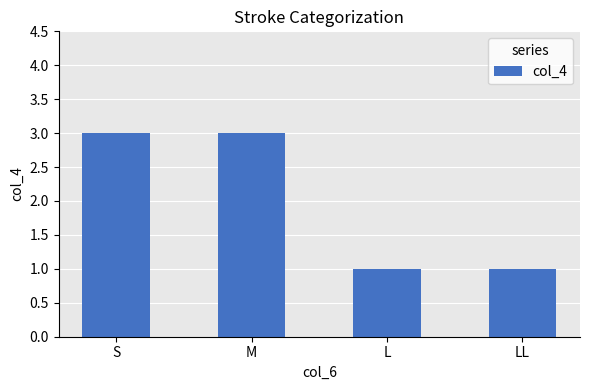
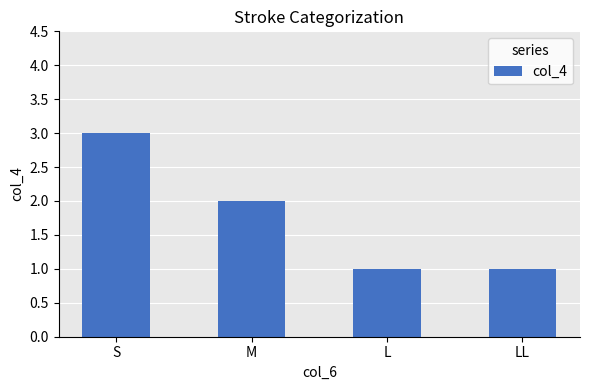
  {
    "S": 3,
-   "M": 3,
+   "M": 2,
    "L": 1,
    "LL": 1
  }
